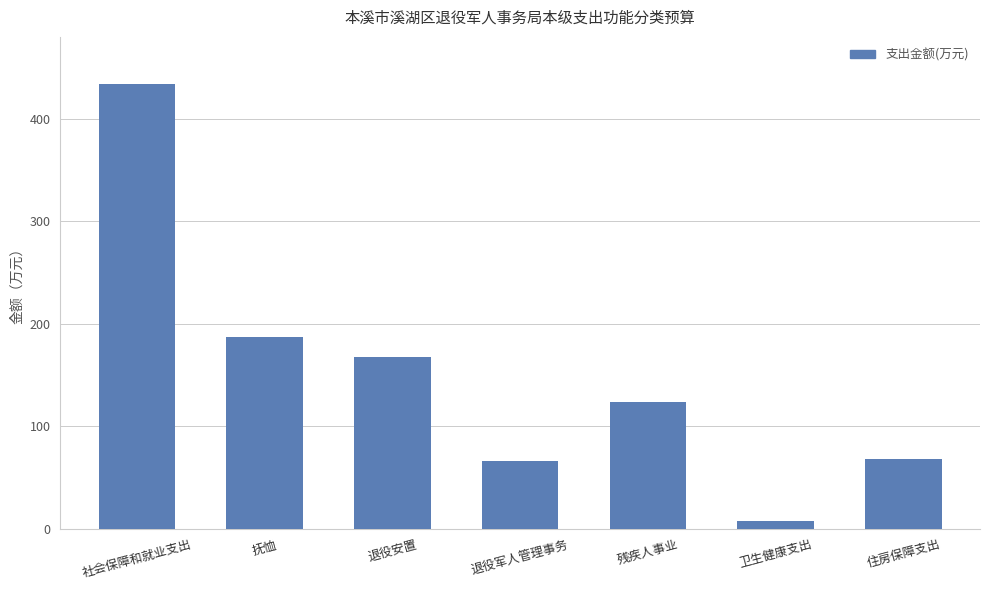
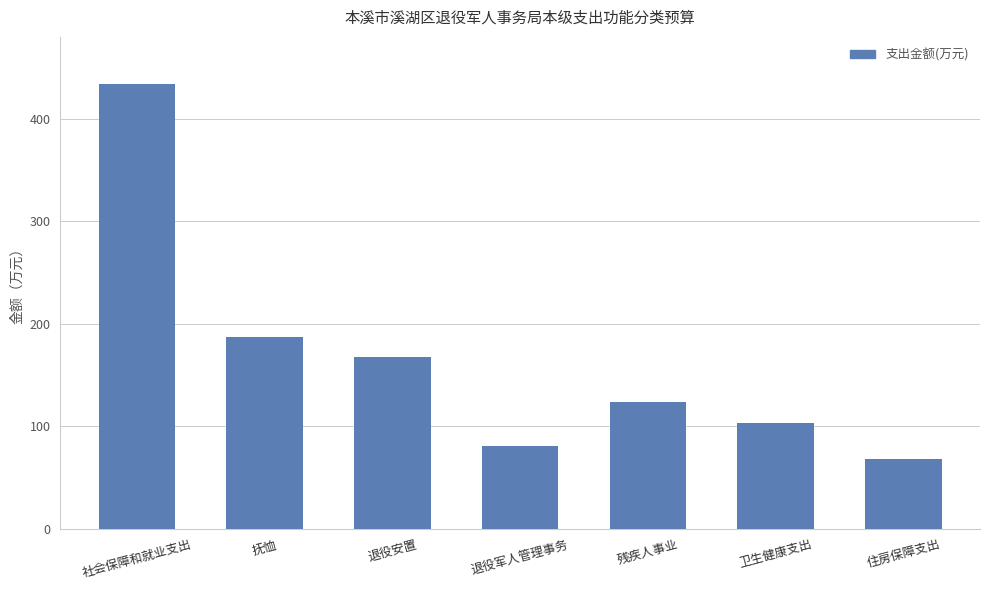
  {
    "社会保障和就业支出": 434,
    "抚恤": 187,
    "退役安置": 168,
-   "退役军人管理事务": 66,
+   "退役军人管理事务": 80,
    "残疾人事业": 124,
-   "卫生健康支出": 8,
+   "卫生健康支出": 103,
    "住房保障支出": 68
  }
